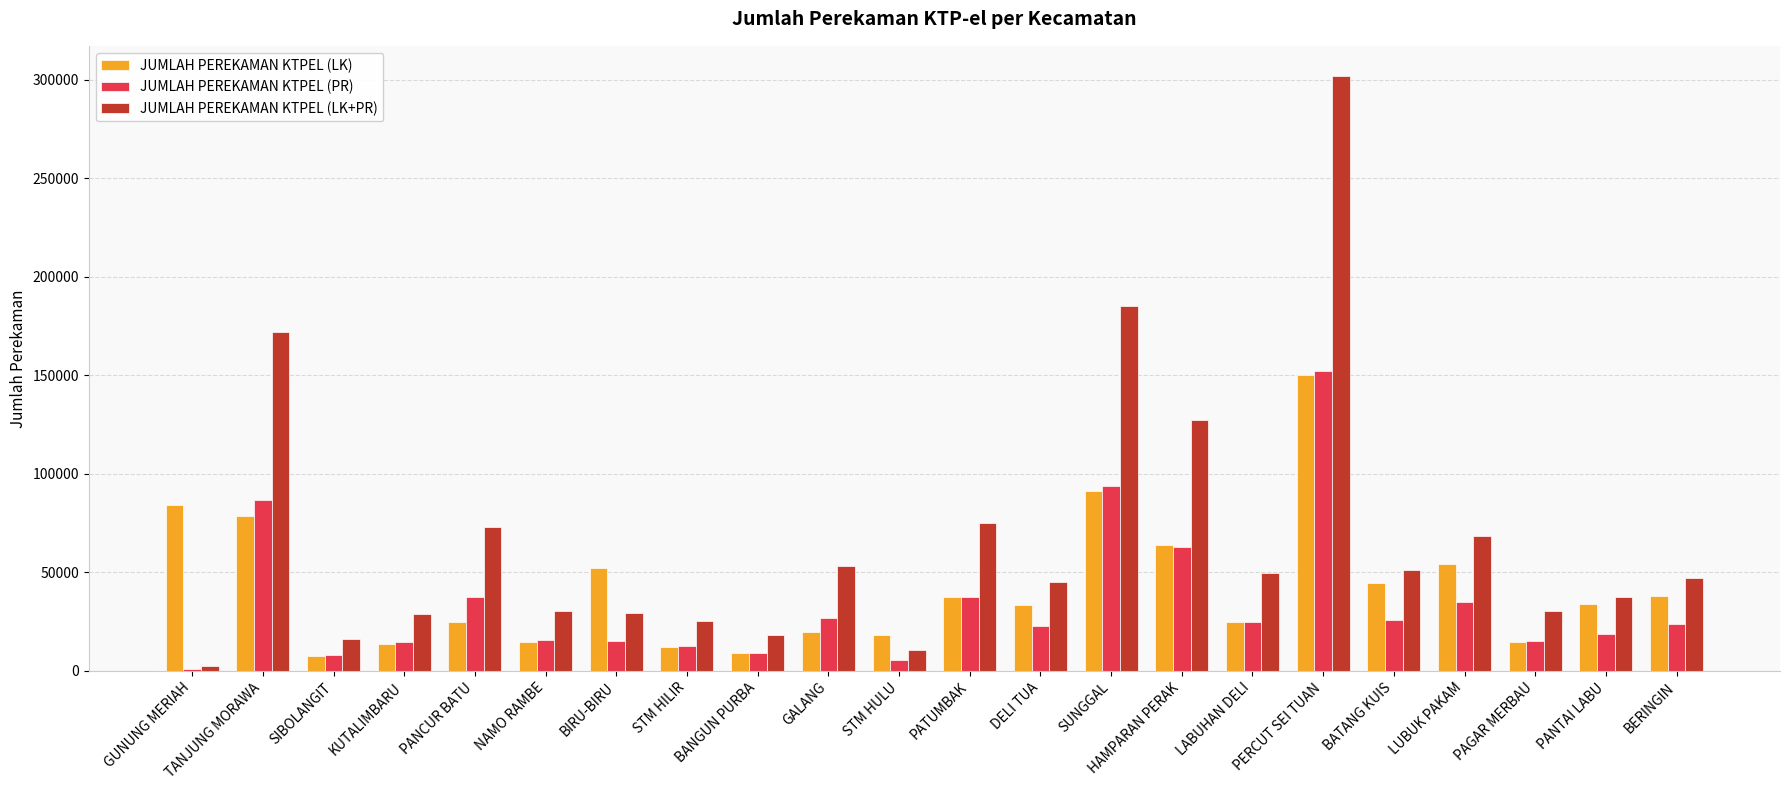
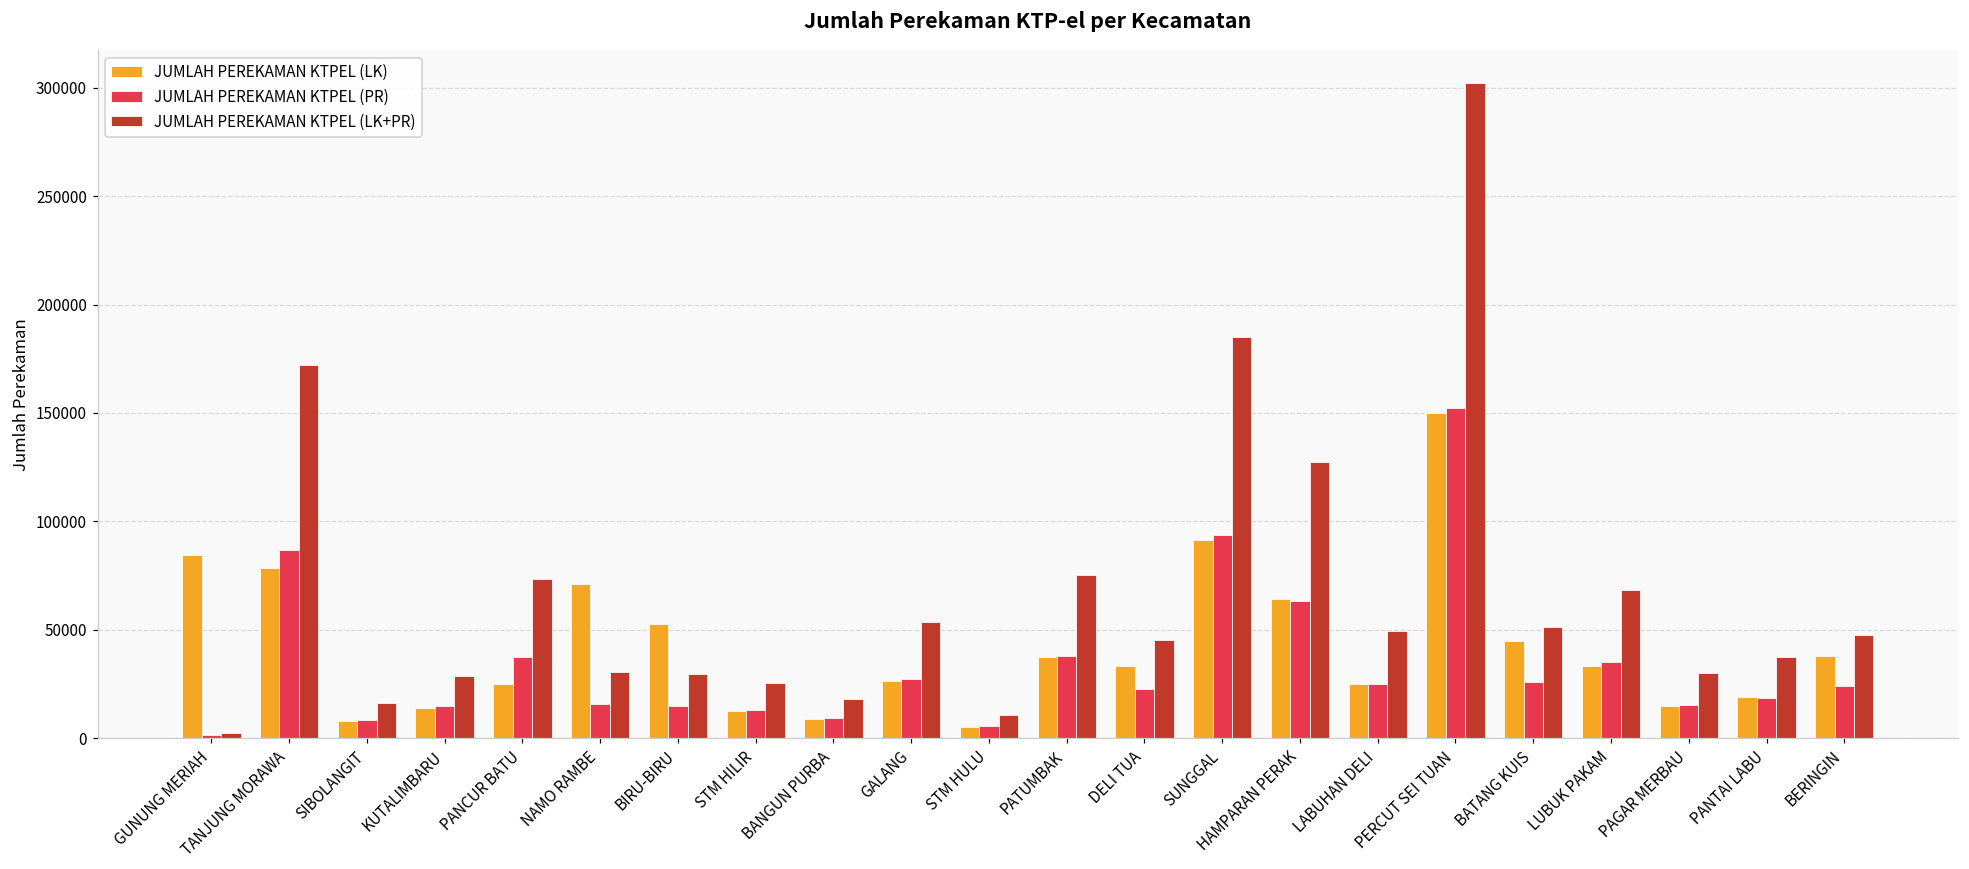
  {
    "JUMLAH PEREKAMAN KTPEL (LK)": {
      "GUNUNG MERIAH": 84000,
      "TANJUNG MORAWA": 78000,
      "SIBOLANGIT": 8000,
      "KUTALIMBARU": 14000,
      "PANCUR BATU": 25000,
-     "NAMO RAMBE": 15000,
+     "NAMO RAMBE": 71000,
      "BIRU-BIRU": 52000,
      "STM HILIR": 12000,
      "BANGUN PURBA": 9000,
-     "GALANG": 20000,
-     "STM HULU": 18000,
+     "GALANG": 26000,
+     "STM HULU": 5000,
      "PATUMBAK": 37000,
      "DELI TUA": 33000,
      "SUNGGAL": 91000,
      "HAMPARAN PERAK": 64000,
      "LABUHAN DELI": 25000,
      "PERCUT SEI TUAN": 150000,
      "BATANG KUIS": 45000,
-     "LUBUK PAKAM": 54000,
+     "LUBUK PAKAM": 33000,
      "PAGAR MERBAU": 15000,
-     "PANTAI LABU": 34000,
+     "PANTAI LABU": 19000,
      "BERINGIN": 38000
    }
  }
